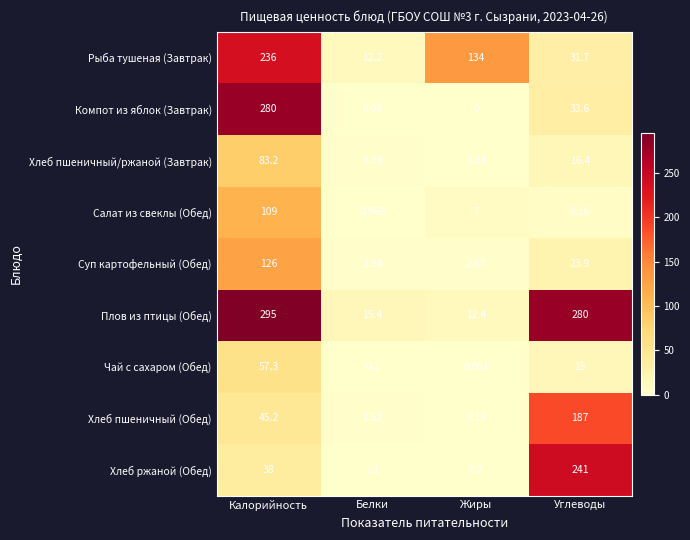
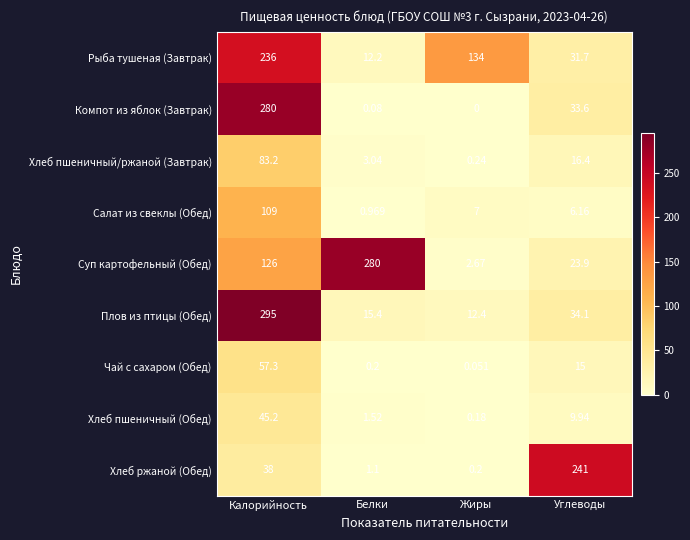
  {
    "Рыба тушеная (Завтрак)": {
      "Калорийность": 236,
      "Белки": 12.2,
      "Жиры": 134,
      "Углеводы": 31.7
    },
    "Компот из яблок (Завтрак)": {
      "Калорийность": 280,
      "Белки": 0.08,
      "Жиры": 0,
      "Углеводы": 33.6
    },
    "Хлеб пшеничный/ржаной (Завтрак)": {
      "Калорийность": 83.2,
      "Белки": 3.04,
      "Жиры": 0.24,
      "Углеводы": 16.4
    },
    "Салат из свеклы (Обед)": {
      "Калорийность": 109,
      "Белки": 0.969,
      "Жиры": 7,
      "Углеводы": 6.16
    },
    "Суп картофельный (Обед)": {
      "Калорийность": 126,
-     "Белки": 2.84,
+     "Белки": 280,
      "Жиры": 2.67,
      "Углеводы": 23.9
    },
    "Плов из птицы (Обед)": {
      "Калорийность": 295,
      "Белки": 15.4,
      "Жиры": 12.4,
-     "Углеводы": 280
+     "Углеводы": 34.1
    },
    "Чай с сахаром (Обед)": {
      "Калорийность": 57.3,
      "Белки": 0.2,
      "Жиры": 0.051,
      "Углеводы": 15
    },
    "Хлеб пшеничный (Обед)": {
      "Калорийность": 45.2,
      "Белки": 1.52,
      "Жиры": 0.18,
-     "Углеводы": 187
+     "Углеводы": 9.94
    },
    "Хлеб ржаной (Обед)": {
      "Калорийность": 38,
      "Белки": 1.1,
      "Жиры": 0.2,
      "Углеводы": 241
    }
  }
